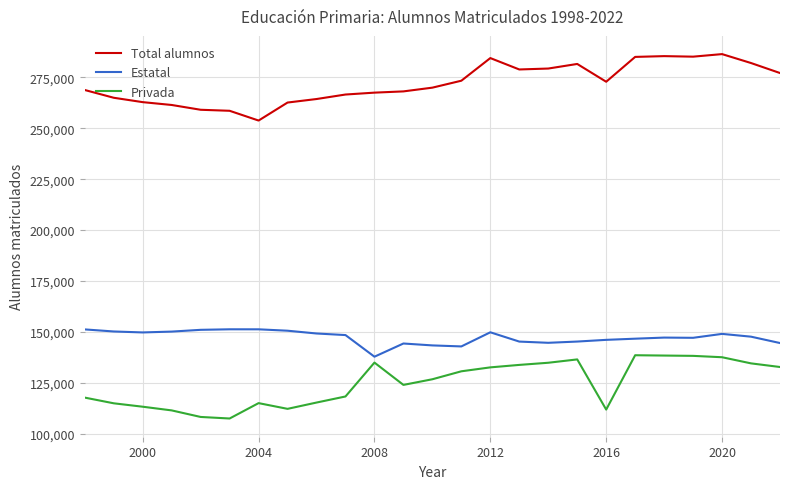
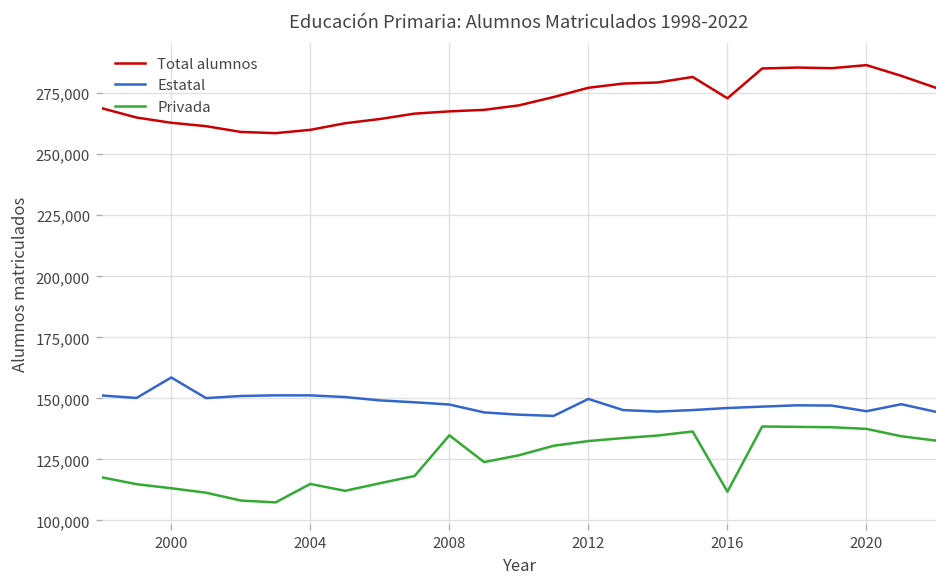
  {
    "Total alumnos": {
      "2000": "263,000",
-     "2004": "254,000",
+     "2004": "260,000",
      "2008": "268,000",
-     "2012": "285,000",
+     "2012": "277,000",
      "2016": "273,000",
      "2020": "286,000"
    },
    "Estatal": {
-     "2000": "150,000",
+     "2000": "159,000",
      "2004": "151,000",
-     "2008": "138,000",
+     "2008": "147,000",
      "2012": "150,000",
      "2016": "146,000",
-     "2020": "149,000"
+     "2020": "145,000"
    },
    "Privada": {
      "2000": "113,000",
      "2004": "115,000",
      "2008": "135,000",
      "2012": "133,000",
      "2016": "112,000",
      "2020": "138,000"
    }
  }
